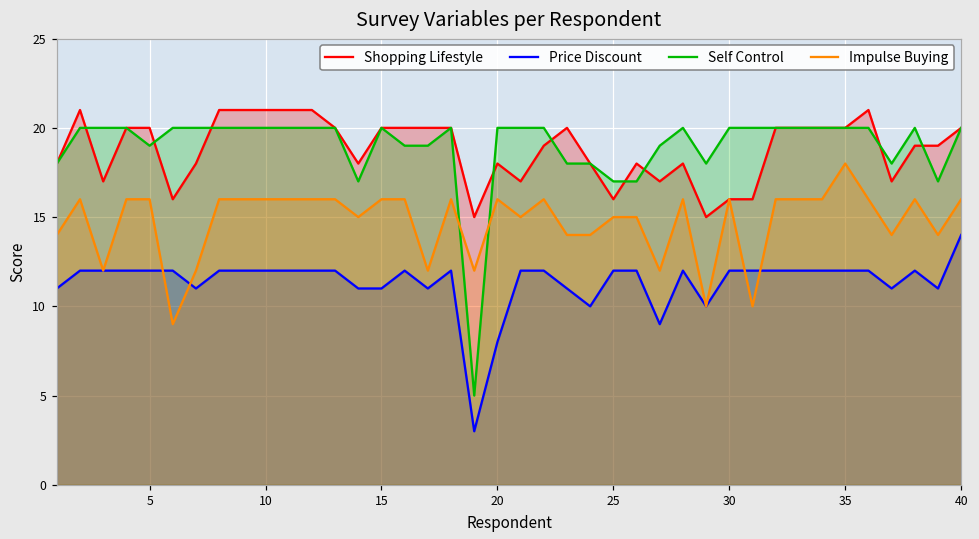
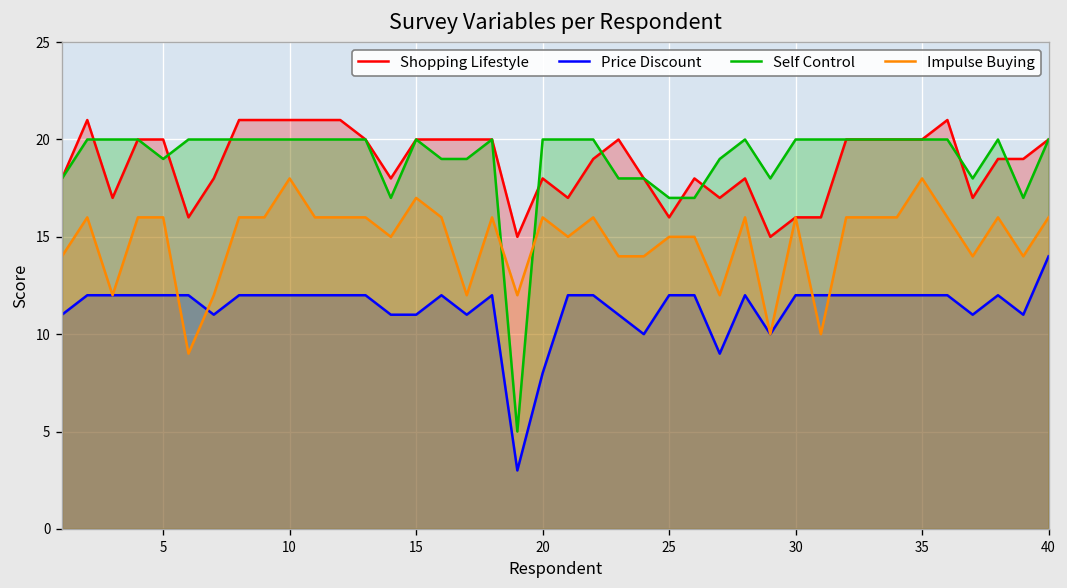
  {
    "Shopping Lifestyle": {
      "5": 20,
      "10": 21,
      "20": 18,
      "25": 16
    },
    "Price Discount": {
      "5": 12,
      "10": 12,
      "15": 11,
      "20": 8,
      "25": 12,
      "30": 12,
      "35": 12,
      "40": 14
    },
    "Self Control": {
      "5": 19,
      "10": 20,
      "20": 20,
      "25": 17,
      "30": 20
    },
    "Impulse Buying": {
      "5": 16,
-     "10": 16,
-     "15": 16,
+     "10": 18,
+     "15": 17,
      "20": 16,
      "25": 15,
      "35": 18,
      "40": 16
    }
  }
